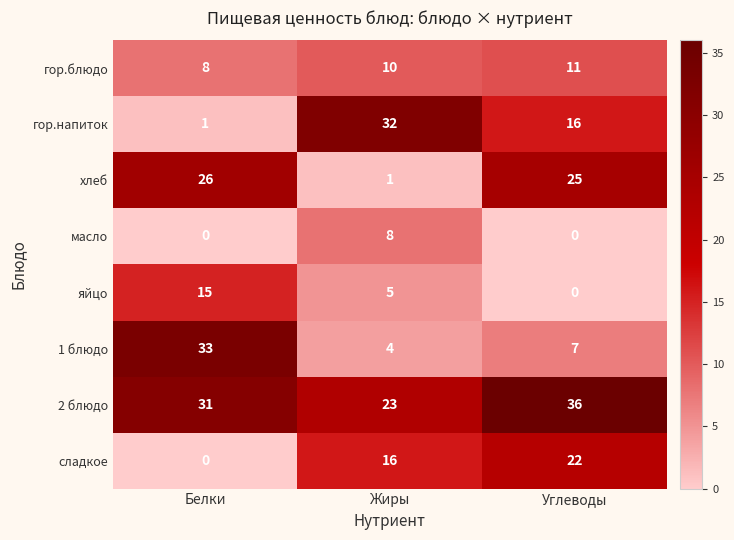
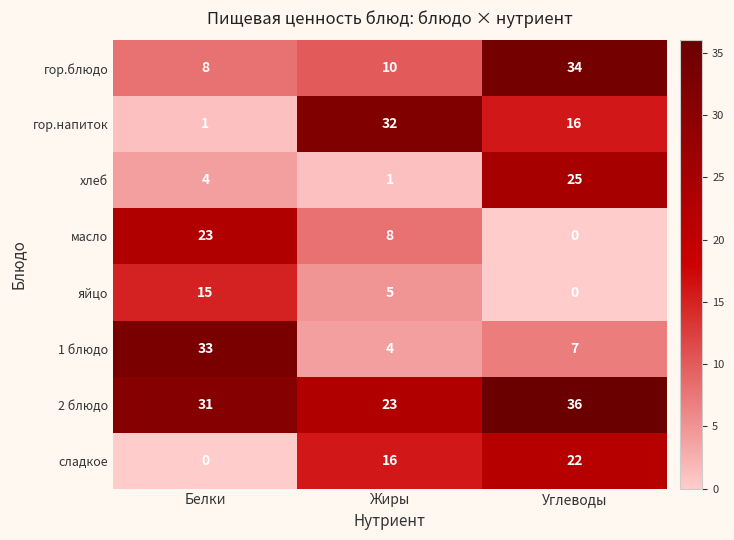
  {
    "гор.блюдо": {
      "Белки": 8,
      "Жиры": 10,
-     "Углеводы": 11
+     "Углеводы": 34
    },
    "гор.напиток": {
      "Белки": 1,
      "Жиры": 32,
      "Углеводы": 16
    },
    "хлеб": {
-     "Белки": 26,
+     "Белки": 4,
      "Жиры": 1,
      "Углеводы": 25
    },
    "масло": {
-     "Белки": 0,
+     "Белки": 23,
      "Жиры": 8,
      "Углеводы": 0
    },
    "яйцо": {
      "Белки": 15,
      "Жиры": 5,
      "Углеводы": 0
    },
    "1 блюдо": {
      "Белки": 33,
      "Жиры": 4,
      "Углеводы": 7
    },
    "2 блюдо": {
      "Белки": 31,
      "Жиры": 23,
      "Углеводы": 36
    },
    "сладкое": {
      "Белки": 0,
      "Жиры": 16,
      "Углеводы": 22
    }
  }
